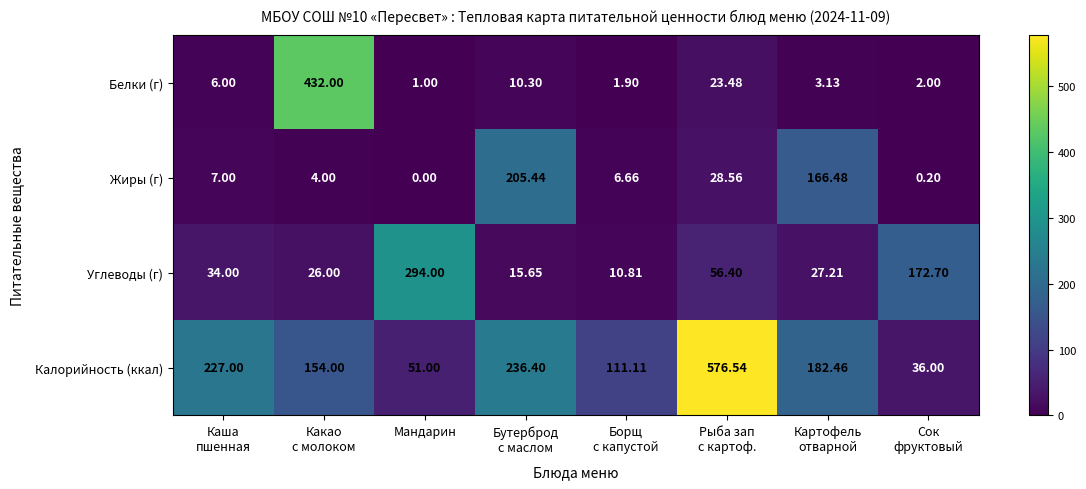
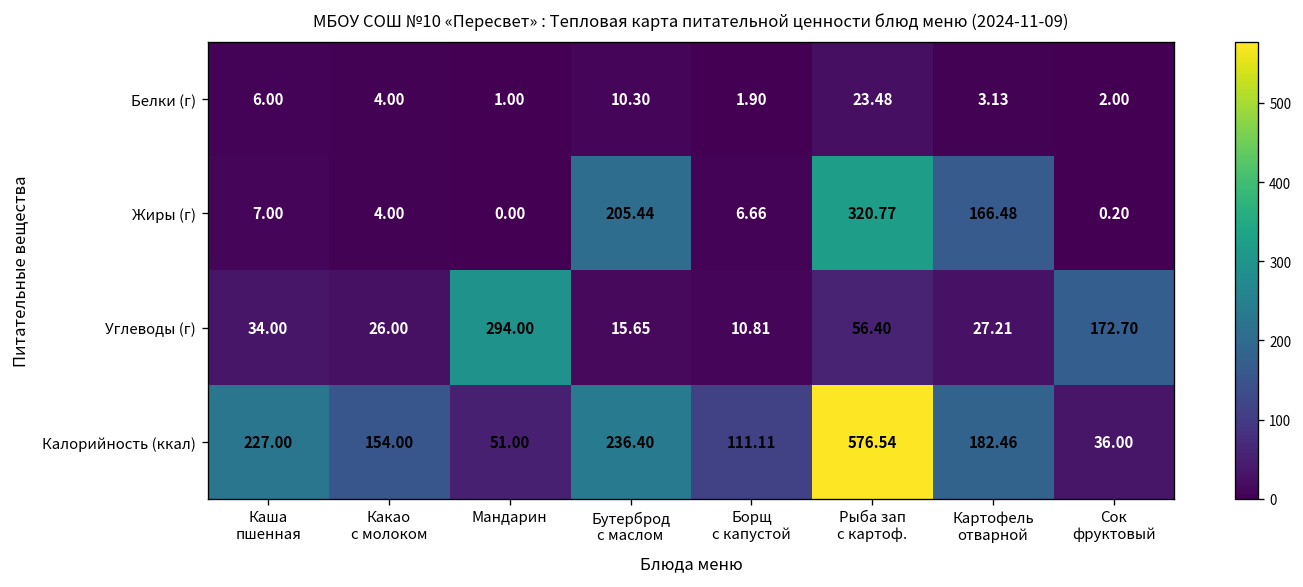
  {
    "Белки (г)": {
      "Каша пшенная": 6.00,
-     "Какао с молоком": 432.00,
+     "Какао с молоком": 4.00,
      "Мандарин": 1.00,
      "Бутерброд с маслом": 10.30,
      "Борщ с капустой": 1.90,
      "Рыба зап с картоф.": 23.48,
      "Картофель отварной": 3.13,
      "Сок фруктовый": 2.00
    },
    "Жиры (г)": {
      "Каша пшенная": 7.00,
      "Какао с молоком": 4.00,
      "Мандарин": 0.00,
      "Бутерброд с маслом": 205.44,
      "Борщ с капустой": 6.66,
-     "Рыба зап с картоф.": 28.56,
+     "Рыба зап с картоф.": 320.77,
      "Картофель отварной": 166.48,
      "Сок фруктовый": 0.20
    },
    "Углеводы (г)": {
      "Каша пшенная": 34.00,
      "Какао с молоком": 26.00,
      "Мандарин": 294.00,
      "Бутерброд с маслом": 15.65,
      "Борщ с капустой": 10.81,
      "Рыба зап с картоф.": 56.40,
      "Картофель отварной": 27.21,
      "Сок фруктовый": 172.70
    },
    "Калорийность (ккал)": {
      "Каша пшенная": 227.00,
      "Какао с молоком": 154.00,
      "Мандарин": 51.00,
      "Бутерброд с маслом": 236.40,
      "Борщ с капустой": 111.11,
      "Рыба зап с картоф.": 576.54,
      "Картофель отварной": 182.46,
      "Сок фруктовый": 36.00
    }
  }
